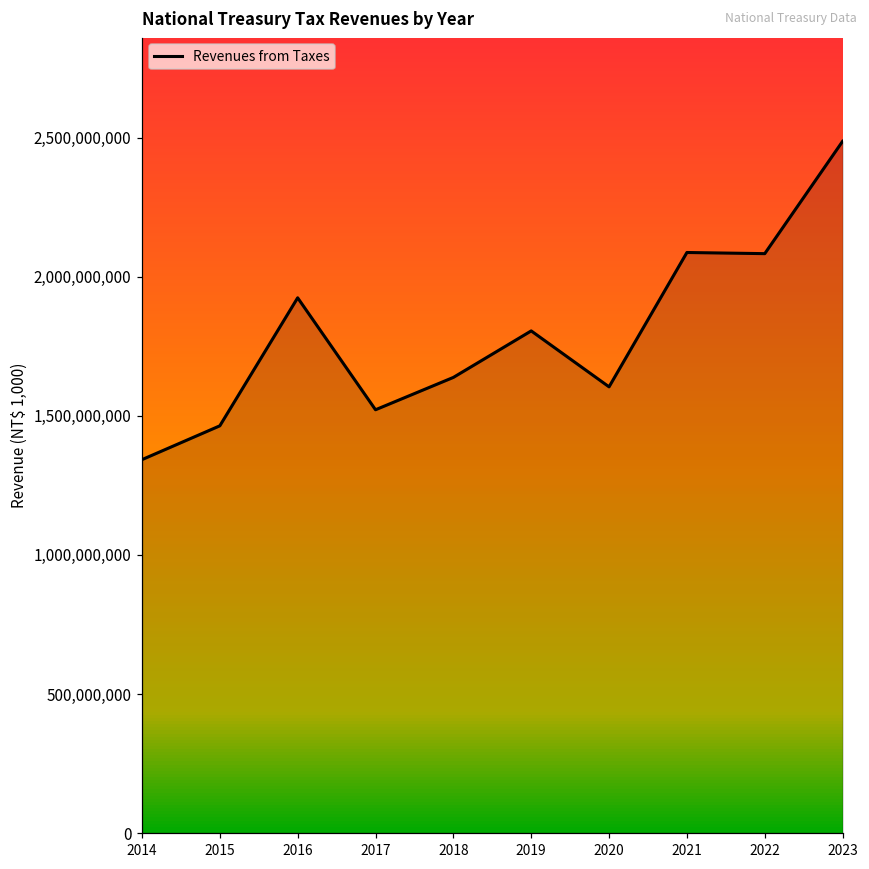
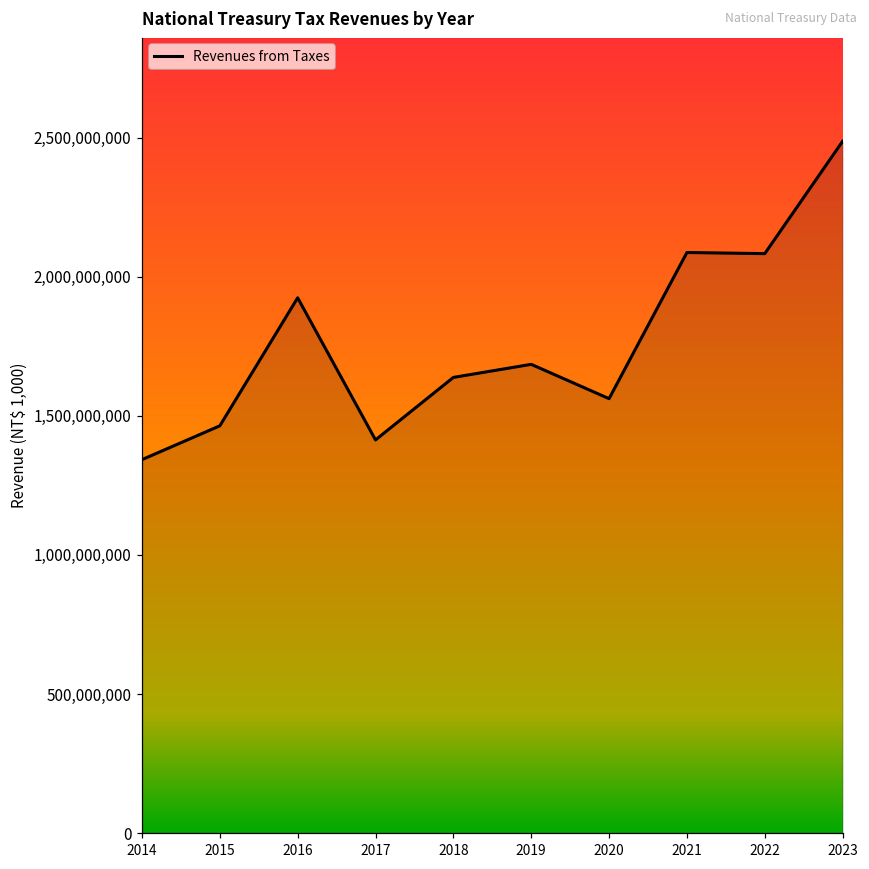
  {
    "2014": "1,340,000,000",
    "2015": "1,460,000,000",
    "2016": "1,920,000,000",
-   "2017": "1,520,000,000",
+   "2017": "1,410,000,000",
    "2018": "1,640,000,000",
-   "2019": "1,810,000,000",
-   "2020": "1,600,000,000",
+   "2019": "1,690,000,000",
+   "2020": "1,560,000,000",
    "2021": "2,090,000,000",
    "2022": "2,080,000,000",
    "2023": "2,490,000,000"
  }
